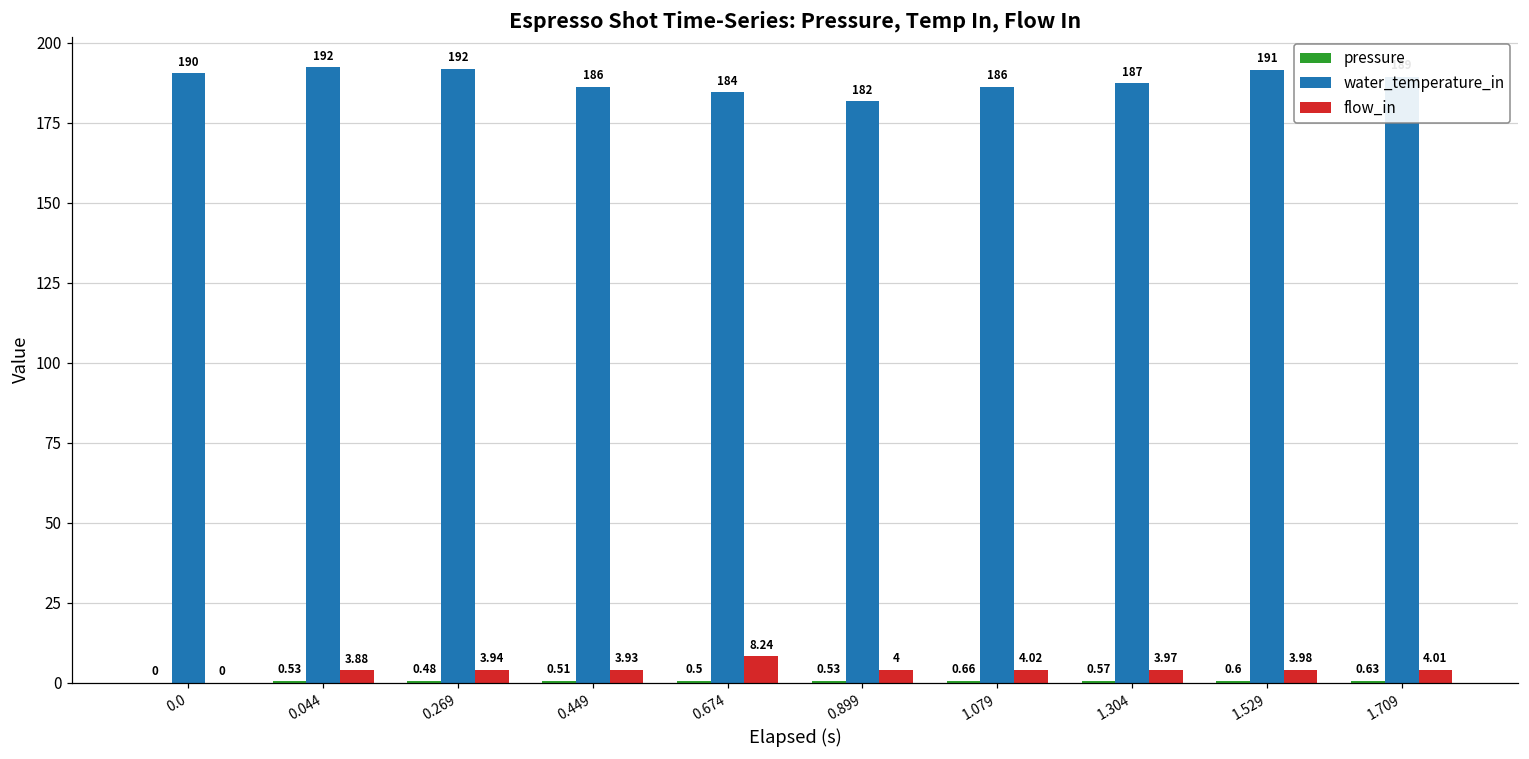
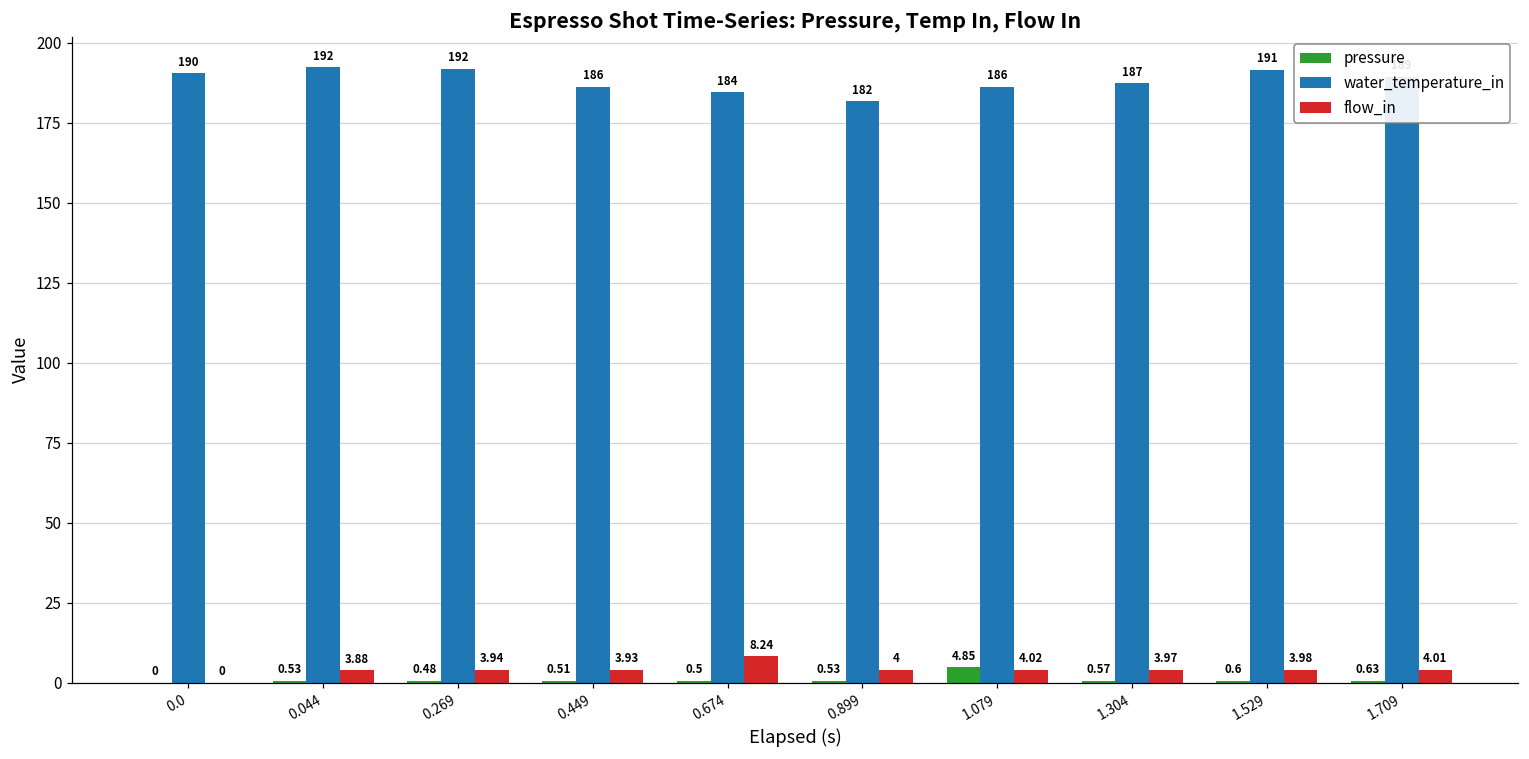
  {
    "pressure": {
      "0.0": 0,
      "0.044": 0.53,
      "0.269": 0.48,
      "0.449": 0.51,
      "0.674": 0.5,
      "0.899": 0.53,
-     "1.079": 0.66,
+     "1.079": 4.85,
      "1.304": 0.57,
      "1.529": 0.6,
      "1.709": 0.63
    },
    "water_temperature_in": {
      "0.0": 190,
      "0.044": 192,
      "0.269": 192,
      "0.449": 186,
      "0.674": 184,
      "0.899": 182,
      "1.079": 186,
      "1.304": 187,
      "1.529": 191
    },
    "flow_in": {
      "0.0": 0,
      "0.044": 3.88,
      "0.269": 3.94,
      "0.449": 3.93,
      "0.674": 8.24,
      "0.899": 4,
      "1.079": 4.02,
      "1.304": 3.97,
      "1.529": 3.98,
      "1.709": 4.01
    }
  }
